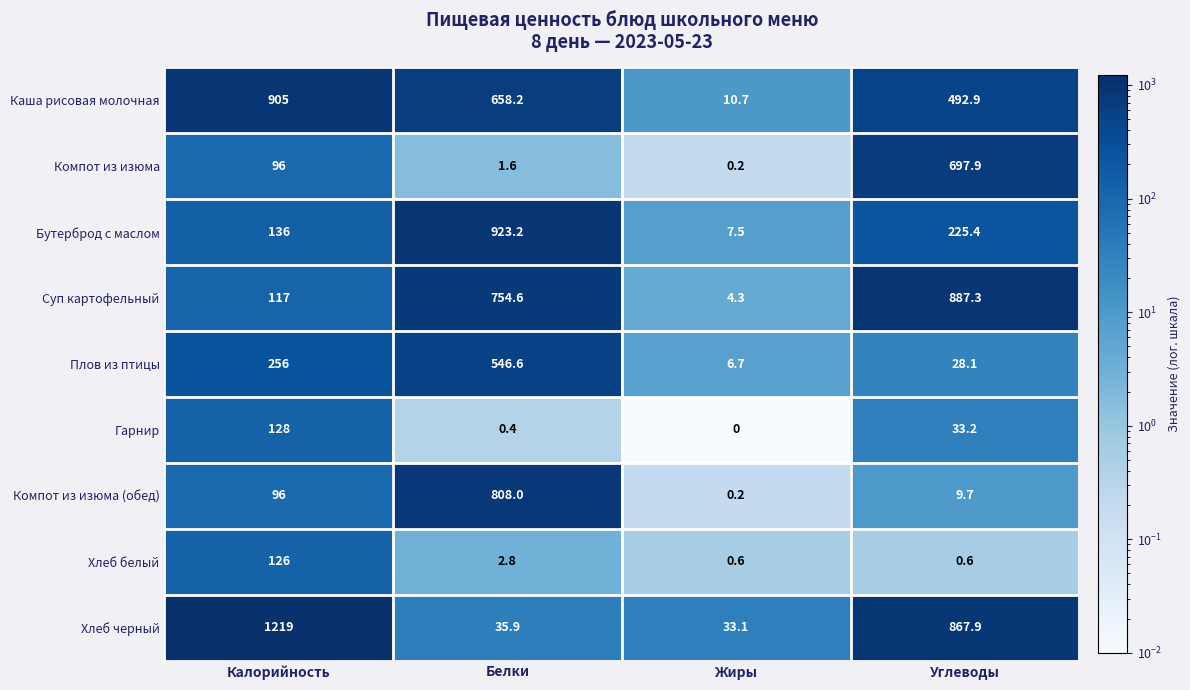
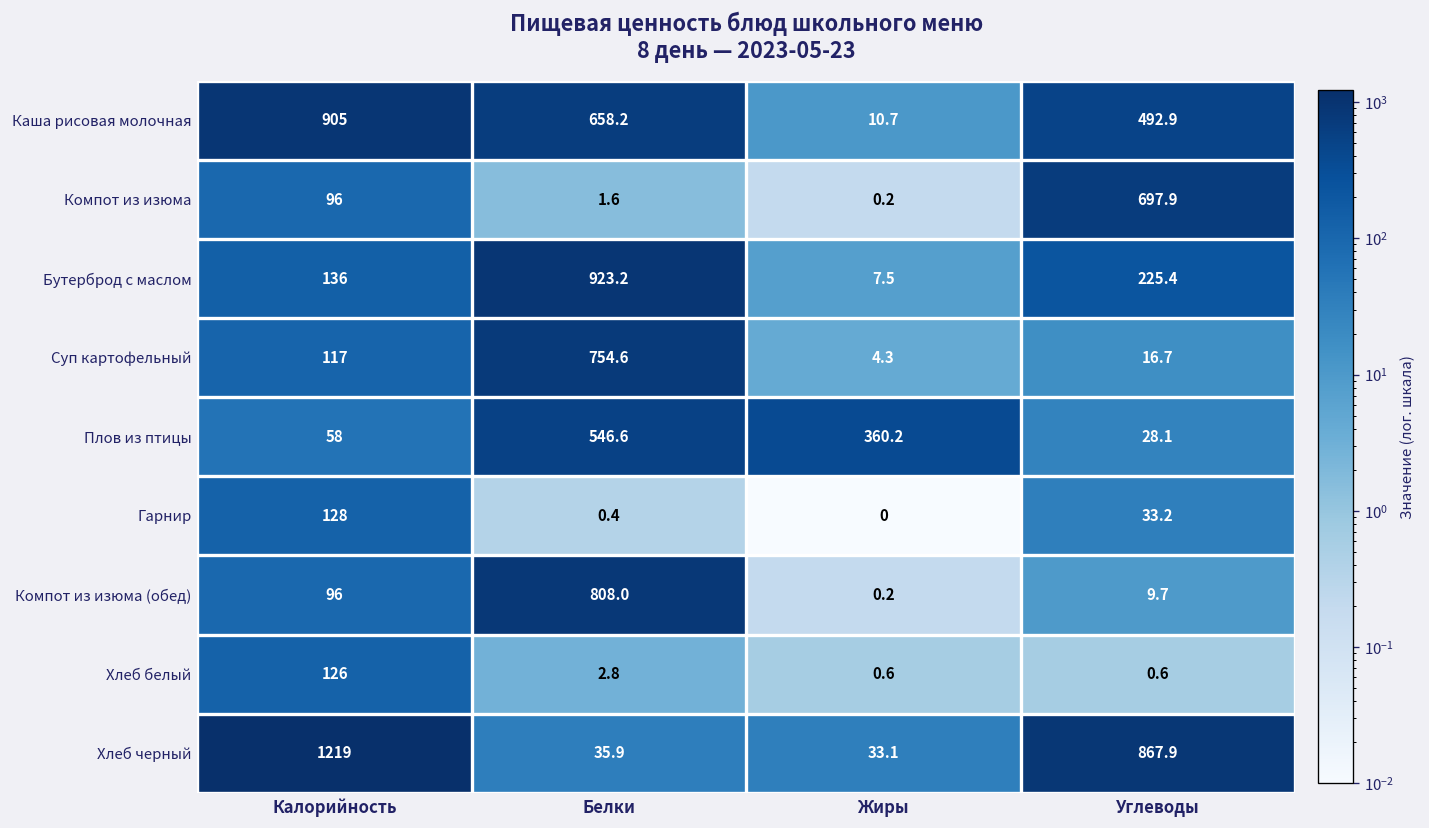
  {
    "Каша рисовая молочная": {
      "Калорийность": 905,
      "Белки": 658.2,
      "Жиры": 10.7,
      "Углеводы": 492.9
    },
    "Компот из изюма": {
      "Калорийность": 96,
      "Белки": 1.6,
      "Жиры": 0.2,
      "Углеводы": 697.9
    },
    "Бутерброд с маслом": {
      "Калорийность": 136,
      "Белки": 923.2,
      "Жиры": 7.5,
      "Углеводы": 225.4
    },
    "Суп картофельный": {
      "Калорийность": 117,
      "Белки": 754.6,
      "Жиры": 4.3,
-     "Углеводы": 887.3
+     "Углеводы": 16.7
    },
    "Плов из птицы": {
-     "Калорийность": 256,
+     "Калорийность": 58,
      "Белки": 546.6,
-     "Жиры": 6.7,
+     "Жиры": 360.2,
      "Углеводы": 28.1
    },
    "Гарнир": {
      "Калорийность": 128,
      "Белки": 0.4,
      "Жиры": 0,
      "Углеводы": 33.2
    },
    "Компот из изюма (обед)": {
      "Калорийность": 96,
      "Белки": 808.0,
      "Жиры": 0.2,
      "Углеводы": 9.7
    },
    "Хлеб белый": {
      "Калорийность": 126,
      "Белки": 2.8,
      "Жиры": 0.6,
      "Углеводы": 0.6
    },
    "Хлеб черный": {
      "Калорийность": 1219,
      "Белки": 35.9,
      "Жиры": 33.1,
      "Углеводы": 867.9
    }
  }
